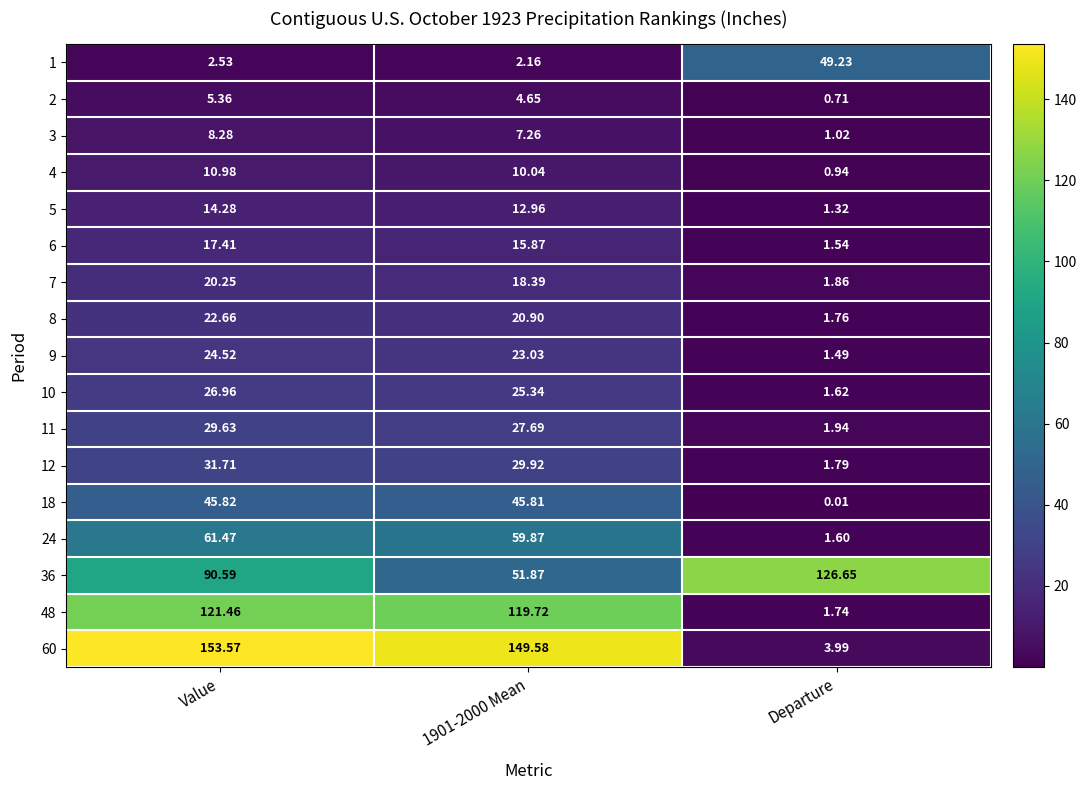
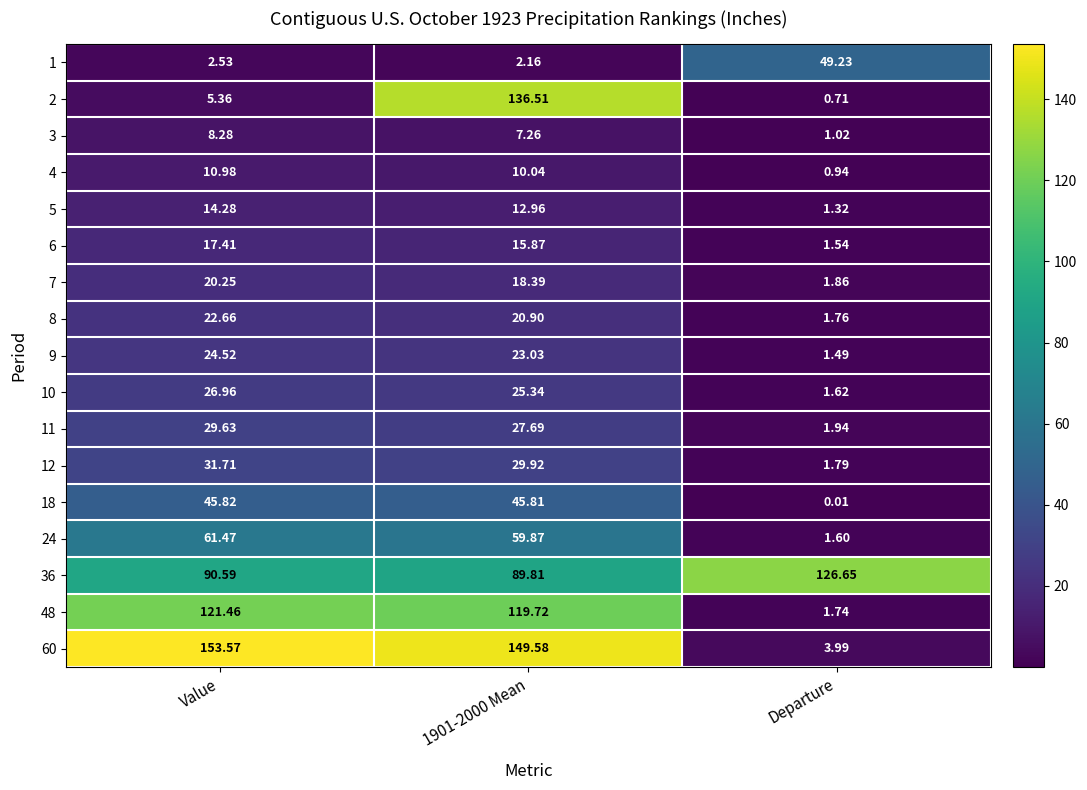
  {
    "1": {
      "Value": 2.53,
      "1901-2000 Mean": 2.16,
      "Departure": 49.23
    },
    "2": {
      "Value": 5.36,
-     "1901-2000 Mean": 4.65,
+     "1901-2000 Mean": 136.51,
      "Departure": 0.71
    },
    "3": {
      "Value": 8.28,
      "1901-2000 Mean": 7.26,
      "Departure": 1.02
    },
    "4": {
      "Value": 10.98,
      "1901-2000 Mean": 10.04,
      "Departure": 0.94
    },
    "5": {
      "Value": 14.28,
      "1901-2000 Mean": 12.96,
      "Departure": 1.32
    },
    "6": {
      "Value": 17.41,
      "1901-2000 Mean": 15.87,
      "Departure": 1.54
    },
    "7": {
      "Value": 20.25,
      "1901-2000 Mean": 18.39,
      "Departure": 1.86
    },
    "8": {
      "Value": 22.66,
      "1901-2000 Mean": 20.90,
      "Departure": 1.76
    },
    "9": {
      "Value": 24.52,
      "1901-2000 Mean": 23.03,
      "Departure": 1.49
    },
    "10": {
      "Value": 26.96,
      "1901-2000 Mean": 25.34,
      "Departure": 1.62
    },
    "11": {
      "Value": 29.63,
      "1901-2000 Mean": 27.69,
      "Departure": 1.94
    },
    "12": {
      "Value": 31.71,
      "1901-2000 Mean": 29.92,
      "Departure": 1.79
    },
    "18": {
      "Value": 45.82,
      "1901-2000 Mean": 45.81,
      "Departure": 0.01
    },
    "24": {
      "Value": 61.47,
      "1901-2000 Mean": 59.87,
      "Departure": 1.60
    },
    "36": {
      "Value": 90.59,
-     "1901-2000 Mean": 51.87,
+     "1901-2000 Mean": 89.81,
      "Departure": 126.65
    },
    "48": {
      "Value": 121.46,
      "1901-2000 Mean": 119.72,
      "Departure": 1.74
    },
    "60": {
      "Value": 153.57,
      "1901-2000 Mean": 149.58,
      "Departure": 3.99
    }
  }
